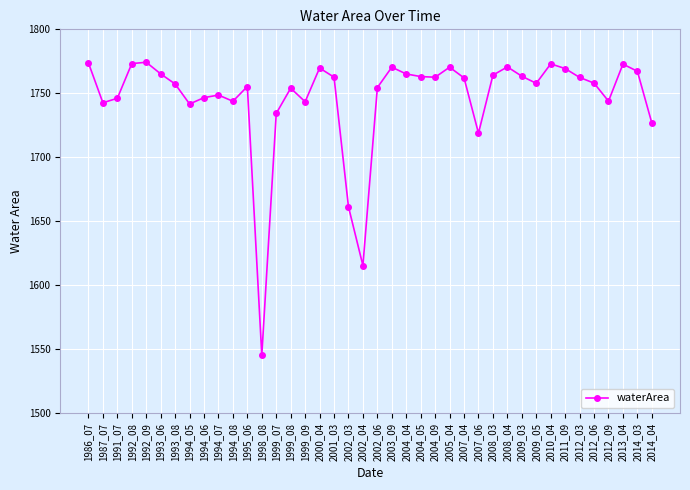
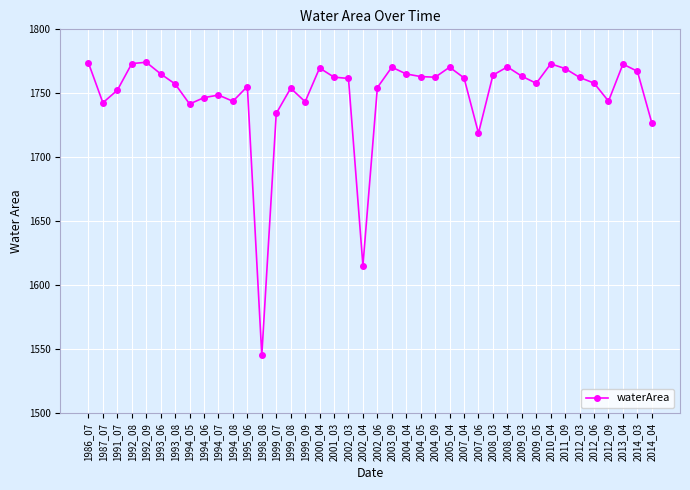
  {
    "1986_07": 1774,
    "1987_07": 1743,
-   "1991_07": 1746,
+   "1991_07": 1752,
    "1992_08": 1773,
    "1992_09": 1774,
    "1993_06": 1765,
    "1993_08": 1757,
    "1994_05": 1742,
    "1994_06": 1747,
    "1994_07": 1749,
    "1994_08": 1744,
    "1995_06": 1755,
    "1998_08": 1545,
    "1999_07": 1734,
    "1999_08": 1754,
    "1999_09": 1743,
    "2000_04": 1770,
    "2001_03": 1763,
-   "2002_03": 1661,
+   "2002_03": 1762,
    "2002_04": 1616,
    "2002_06": 1754,
    "2003_09": 1770,
    "2004_04": 1765,
    "2004_05": 1763,
    "2004_09": 1763,
    "2005_04": 1770,
    "2007_04": 1762,
    "2007_06": 1719,
    "2008_03": 1764,
    "2008_04": 1771,
    "2009_03": 1763,
    "2009_05": 1758,
    "2010_04": 1773,
    "2011_09": 1769,
    "2012_03": 1762,
    "2012_06": 1758,
    "2012_09": 1744,
    "2013_04": 1773,
    "2014_03": 1767,
    "2014_04": 1727
  }
